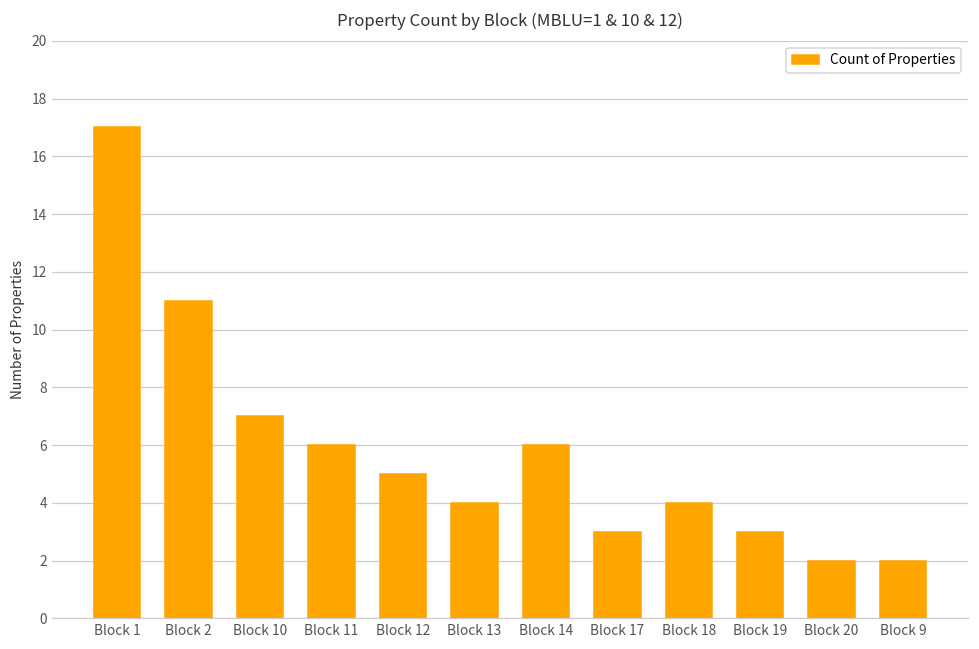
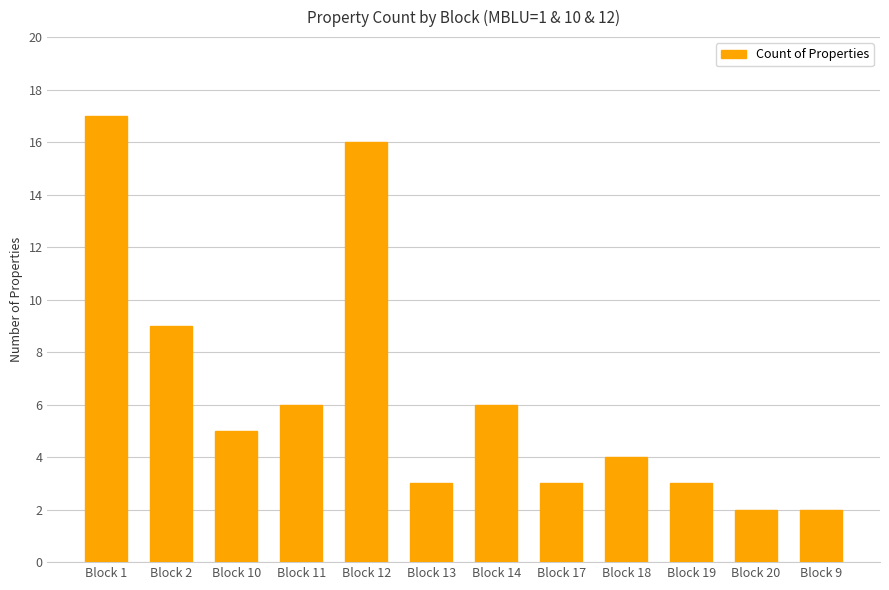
  {
    "Block 1": 17,
-   "Block 2": 11,
-   "Block 10": 7,
+   "Block 2": 9,
+   "Block 10": 5,
    "Block 11": 6,
-   "Block 12": 5,
-   "Block 13": 4,
+   "Block 12": 16,
+   "Block 13": 3,
    "Block 14": 6,
    "Block 17": 3,
    "Block 18": 4,
    "Block 19": 3,
    "Block 20": 2,
    "Block 9": 2
  }
